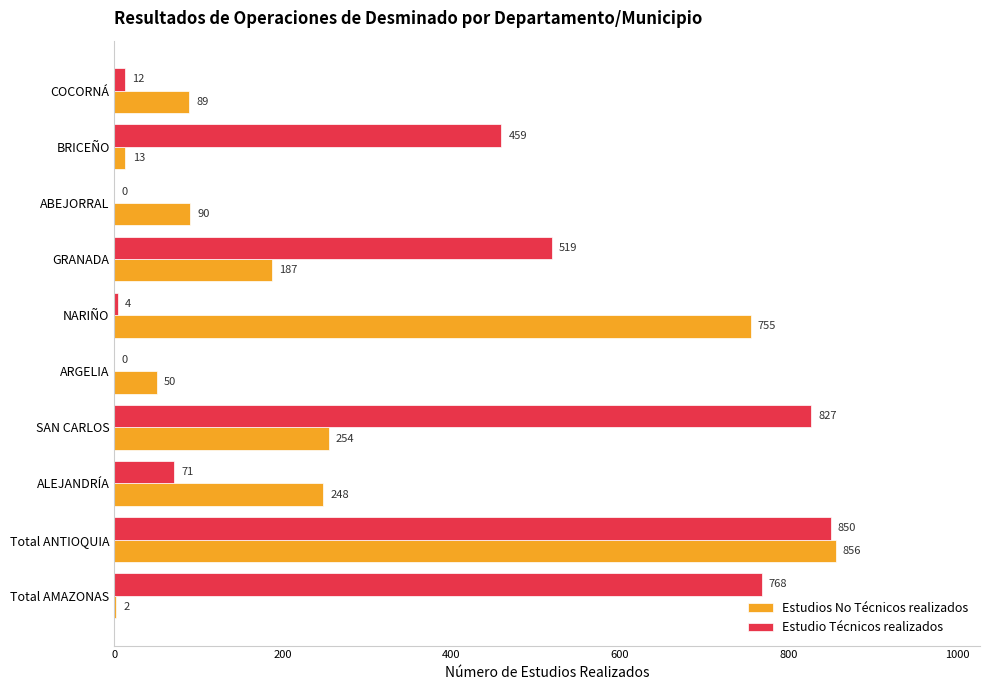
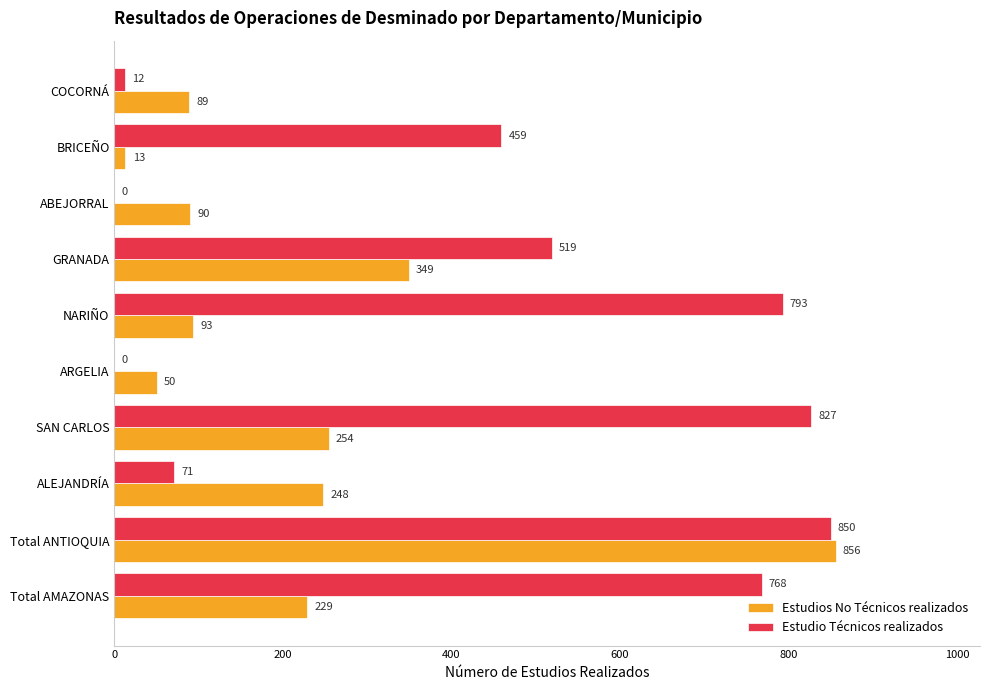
  {
    "Estudios No Técnicos realizados": {
      "COCORNÁ": 89,
      "BRICEÑO": 13,
      "ABEJORRAL": 90,
-     "GRANADA": 187,
-     "NARIÑO": 755,
+     "GRANADA": 349,
+     "NARIÑO": 93,
      "ARGELIA": 50,
      "SAN CARLOS": 254,
      "ALEJANDRÍA": 248,
      "Total ANTIOQUIA": 856,
-     "Total AMAZONAS": 2
+     "Total AMAZONAS": 229
    },
    "Estudio Técnicos realizados": {
      "COCORNÁ": 12,
      "BRICEÑO": 459,
      "ABEJORRAL": 0,
      "GRANADA": 519,
-     "NARIÑO": 4,
+     "NARIÑO": 793,
      "ARGELIA": 0,
      "SAN CARLOS": 827,
      "ALEJANDRÍA": 71,
      "Total ANTIOQUIA": 850,
      "Total AMAZONAS": 768
    }
  }
